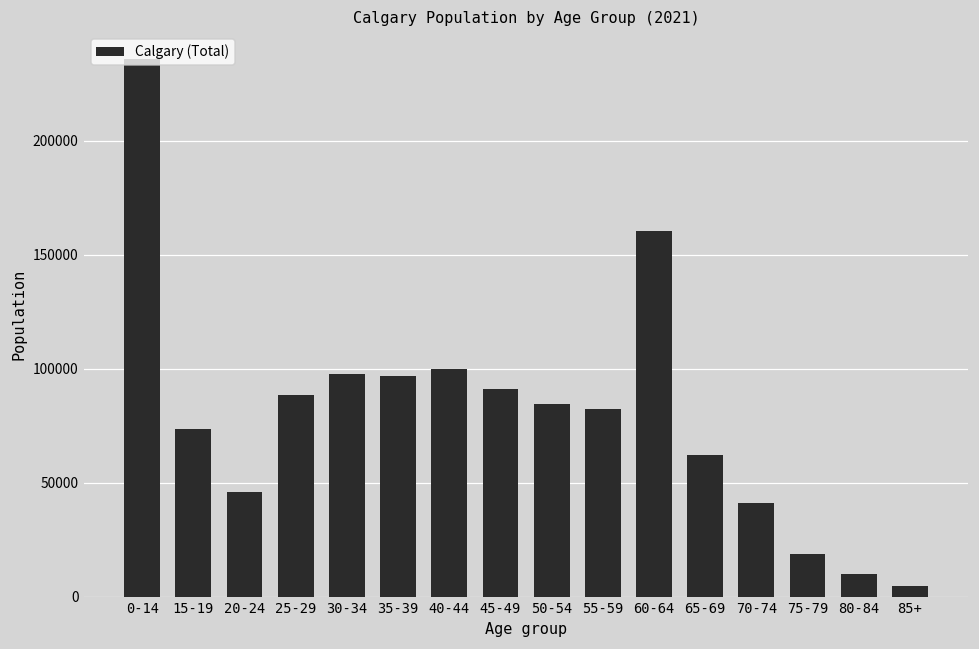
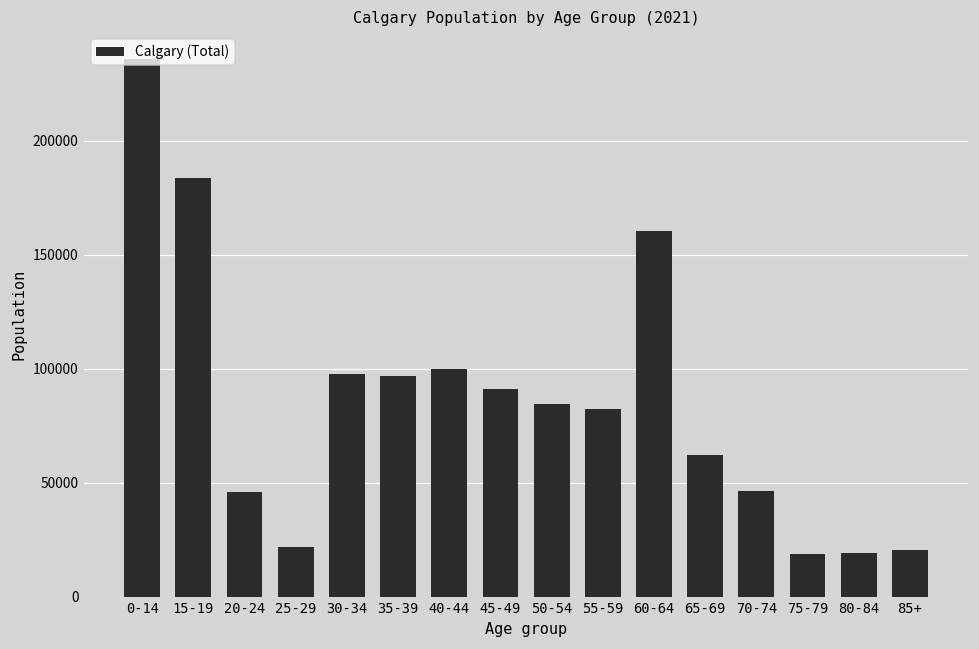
  {
-   "15-19": 73000,
+   "15-19": 184000,
    "20-24": 46000,
-   "25-29": 88000,
+   "25-29": 22000,
    "30-34": 98000,
    "35-39": 97000,
    "40-44": 100000,
    "45-49": 91000,
    "50-54": 85000,
    "55-59": 83000,
    "60-64": 160000,
    "65-69": 62000,
-   "70-74": 41000,
+   "70-74": 46000,
    "75-79": 19000,
-   "80-84": 10000,
-   "85+": 5000
+   "80-84": 19000,
+   "85+": 20000
  }
